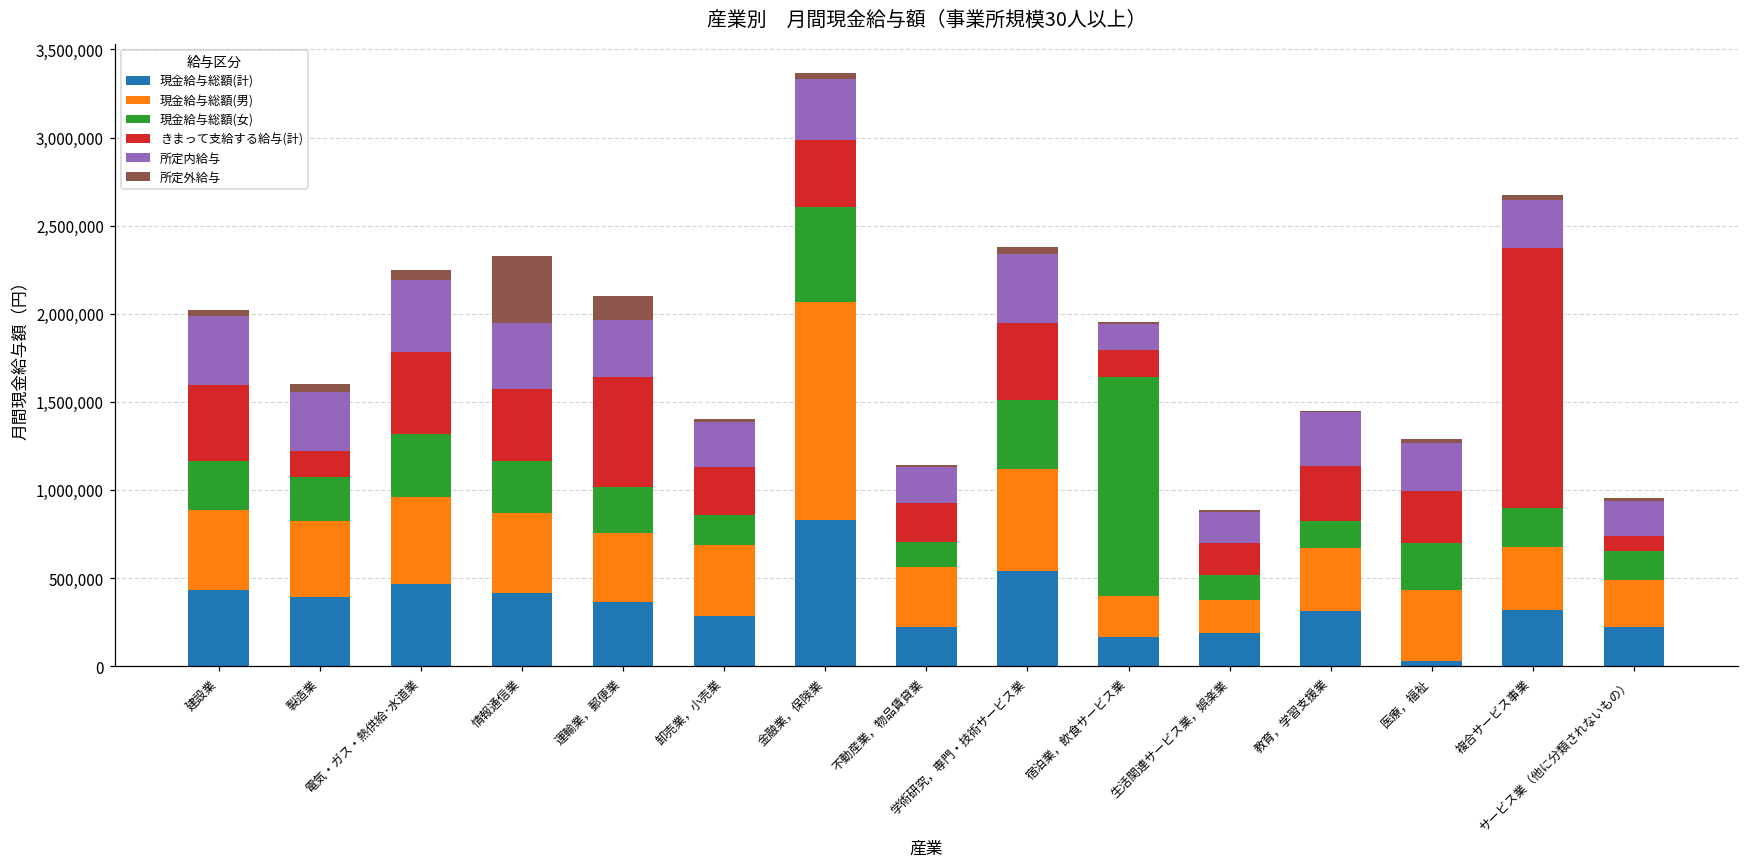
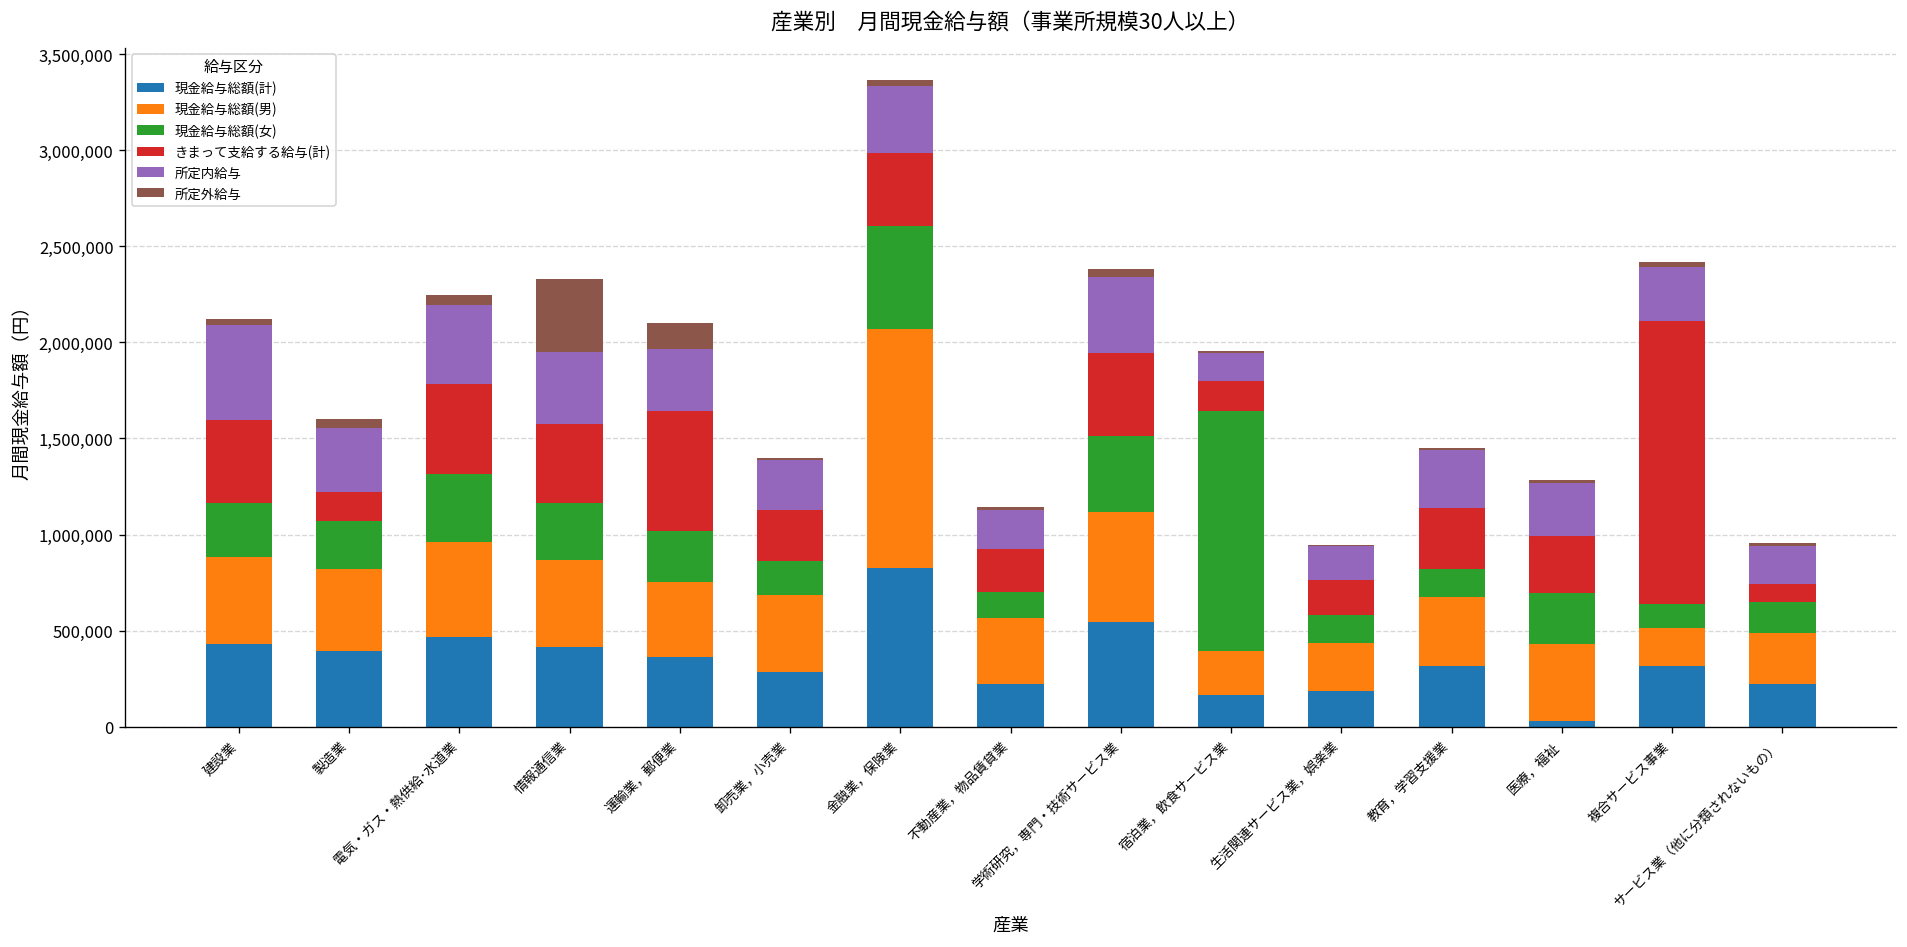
  {
    "現金給与総額(計)": {
      "建設業": "430,000",
      "製造業": "390,000",
      "電気・ガス・熱供給･水道業": "470,000",
      "情報通信業": "410,000",
      "運輸業，郵便業": "360,000",
      "卸売業，小売業": "280,000",
      "金融業，保険業": "830,000",
      "不動産業，物品賃貸業": "220,000",
      "学術研究，専門・技術サービス業": "540,000",
      "宿泊業，飲食サービス業": "170,000",
      "生活関連サービス業，娯楽業": "190,000",
      "教育，学習支援業": "310,000",
      "医療，福祉": "30,000",
      "複合サービス事業": "320,000",
      "サービス業（他に分類されないもの）": "220,000"
    },
    "現金給与総額(男)": {
      "建設業": "450,000",
      "製造業": "430,000",
      "電気・ガス・熱供給･水道業": "490,000",
      "情報通信業": "450,000",
      "運輸業，郵便業": "390,000",
      "卸売業，小売業": "400,000",
      "金融業，保険業": "1,240,000",
      "不動産業，物品賃貸業": "340,000",
      "学術研究，専門・技術サービス業": "580,000",
      "宿泊業，飲食サービス業": "230,000",
-     "生活関連サービス業，娯楽業": "190,000",
+     "生活関連サービス業，娯楽業": "250,000",
      "教育，学習支援業": "360,000",
      "医療，福祉": "400,000",
-     "複合サービス事業": "360,000",
+     "複合サービス事業": "200,000",
      "サービス業（他に分類されないもの）": "270,000"
    },
    "現金給与総額(女)": {
      "建設業": "280,000",
      "製造業": "250,000",
      "電気・ガス・熱供給･水道業": "360,000",
      "情報通信業": "300,000",
      "運輸業，郵便業": "260,000",
      "卸売業，小売業": "170,000",
      "金融業，保険業": "540,000",
      "不動産業，物品賃貸業": "140,000",
      "学術研究，専門・技術サービス業": "390,000",
      "宿泊業，飲食サービス業": "1,250,000",
      "生活関連サービス業，娯楽業": "140,000",
      "教育，学習支援業": "150,000",
      "医療，福祉": "270,000",
-     "複合サービス事業": "220,000",
+     "複合サービス事業": "130,000",
      "サービス業（他に分類されないもの）": "160,000"
    },
    "きまって支給する給与(計)": {
      "建設業": "430,000",
      "製造業": "150,000",
      "電気・ガス・熱供給･水道業": "470,000",
      "情報通信業": "410,000",
      "運輸業，郵便業": "620,000",
      "卸売業，小売業": "270,000",
      "金融業，保険業": "380,000",
      "不動産業，物品賃貸業": "220,000",
      "学術研究，専門・技術サービス業": "430,000",
      "宿泊業，飲食サービス業": "160,000",
      "生活関連サービス業，娯楽業": "180,000",
      "教育，学習支援業": "310,000",
      "医療，福祉": "300,000",
      "複合サービス事業": "1,470,000",
      "サービス業（他に分類されないもの）": "90,000"
    },
    "所定内給与": {
-     "建設業": "400,000",
+     "建設業": "500,000",
      "製造業": "340,000",
      "電気・ガス・熱供給･水道業": "410,000",
      "情報通信業": "380,000",
      "運輸業，郵便業": "320,000",
      "卸売業，小売業": "260,000",
      "金融業，保険業": "350,000",
      "不動産業，物品賃貸業": "210,000",
      "学術研究，専門・技術サービス業": "390,000",
      "宿泊業，飲食サービス業": "150,000",
      "生活関連サービス業，娯楽業": "170,000",
      "教育，学習支援業": "300,000",
      "医療，福祉": "280,000",
      "複合サービス事業": "280,000",
      "サービス業（他に分類されないもの）": "200,000"
    },
    "所定外給与": {
      "建設業": "30,000",
      "製造業": "40,000",
      "電気・ガス・熱供給･水道業": "50,000",
      "情報通信業": "380,000",
      "運輸業，郵便業": "140,000",
      "金融業，保険業": "30,000",
      "学術研究，専門・技術サービス業": "40,000",
      "医療，福祉": "20,000",
      "複合サービス事業": "30,000",
      "サービス業（他に分類されないもの）": "20,000"
    }
  }
